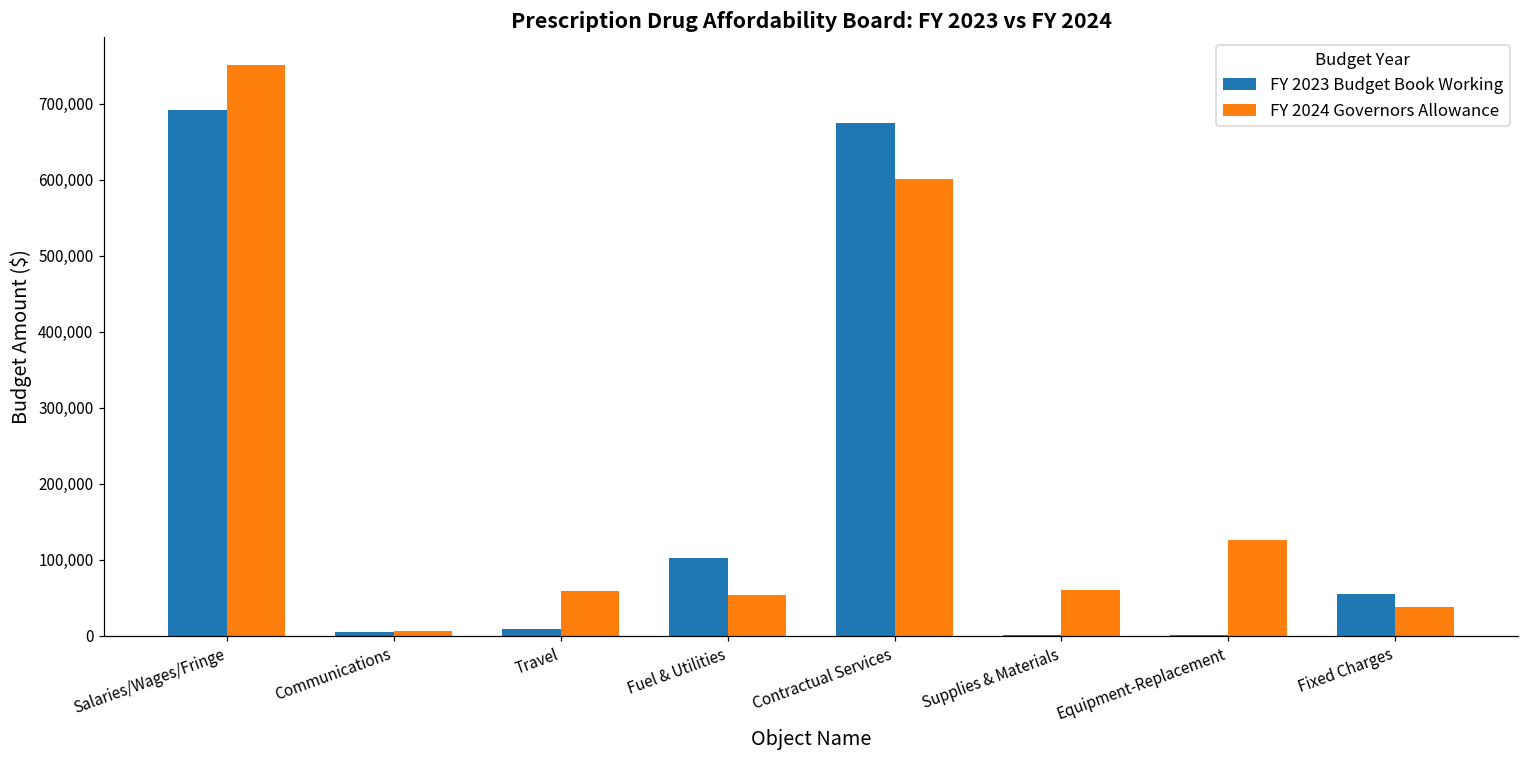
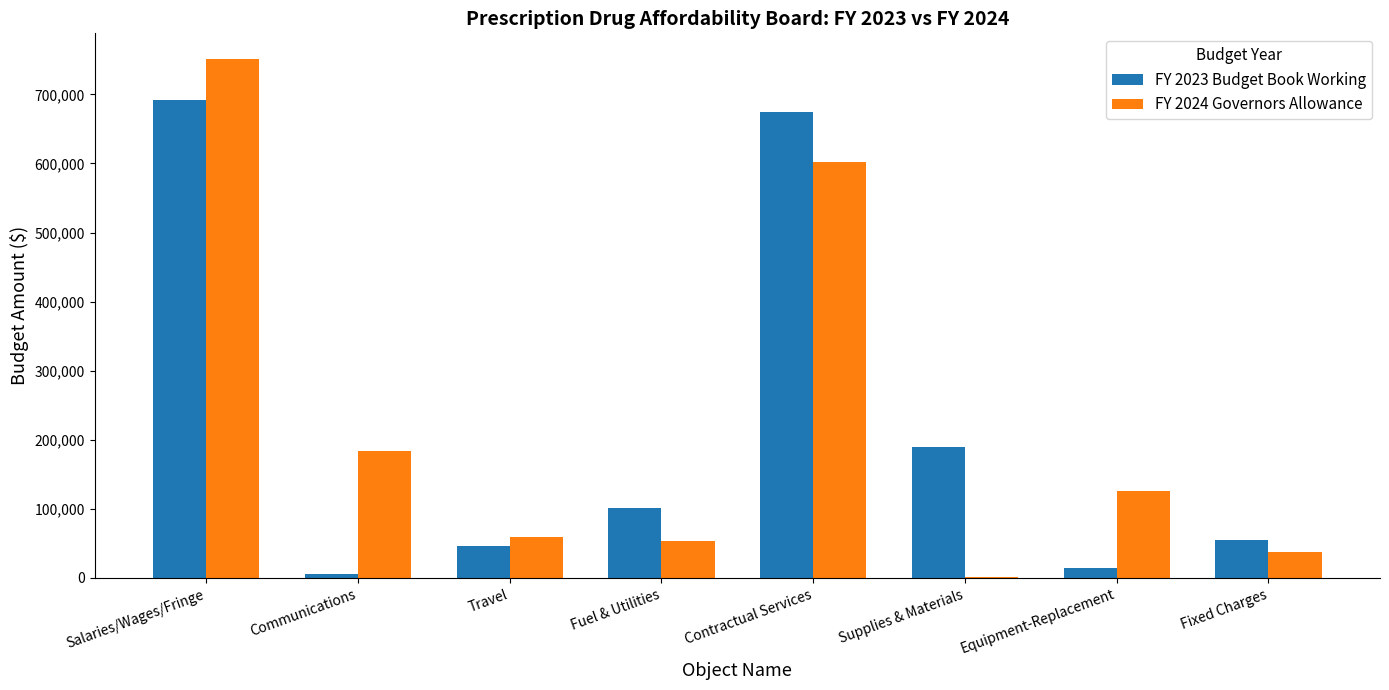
  {
    "FY 2023 Budget Book Working": {
      "Salaries/Wages/Fringe": "690,000",
      "Communications": "10,000",
-     "Travel": "10,000",
+     "Travel": "50,000",
      "Fuel & Utilities": "100,000",
      "Contractual Services": "670,000",
-     "Supplies & Materials": "0",
-     "Equipment-Replacement": "0",
+     "Supplies & Materials": "190,000",
+     "Equipment-Replacement": "10,000",
      "Fixed Charges": "50,000"
    },
    "FY 2024 Governors Allowance": {
      "Salaries/Wages/Fringe": "750,000",
-     "Communications": "10,000",
+     "Communications": "180,000",
      "Travel": "60,000",
      "Fuel & Utilities": "50,000",
      "Contractual Services": "600,000",
-     "Supplies & Materials": "60,000",
+     "Supplies & Materials": "0",
      "Equipment-Replacement": "130,000",
      "Fixed Charges": "40,000"
    }
  }
